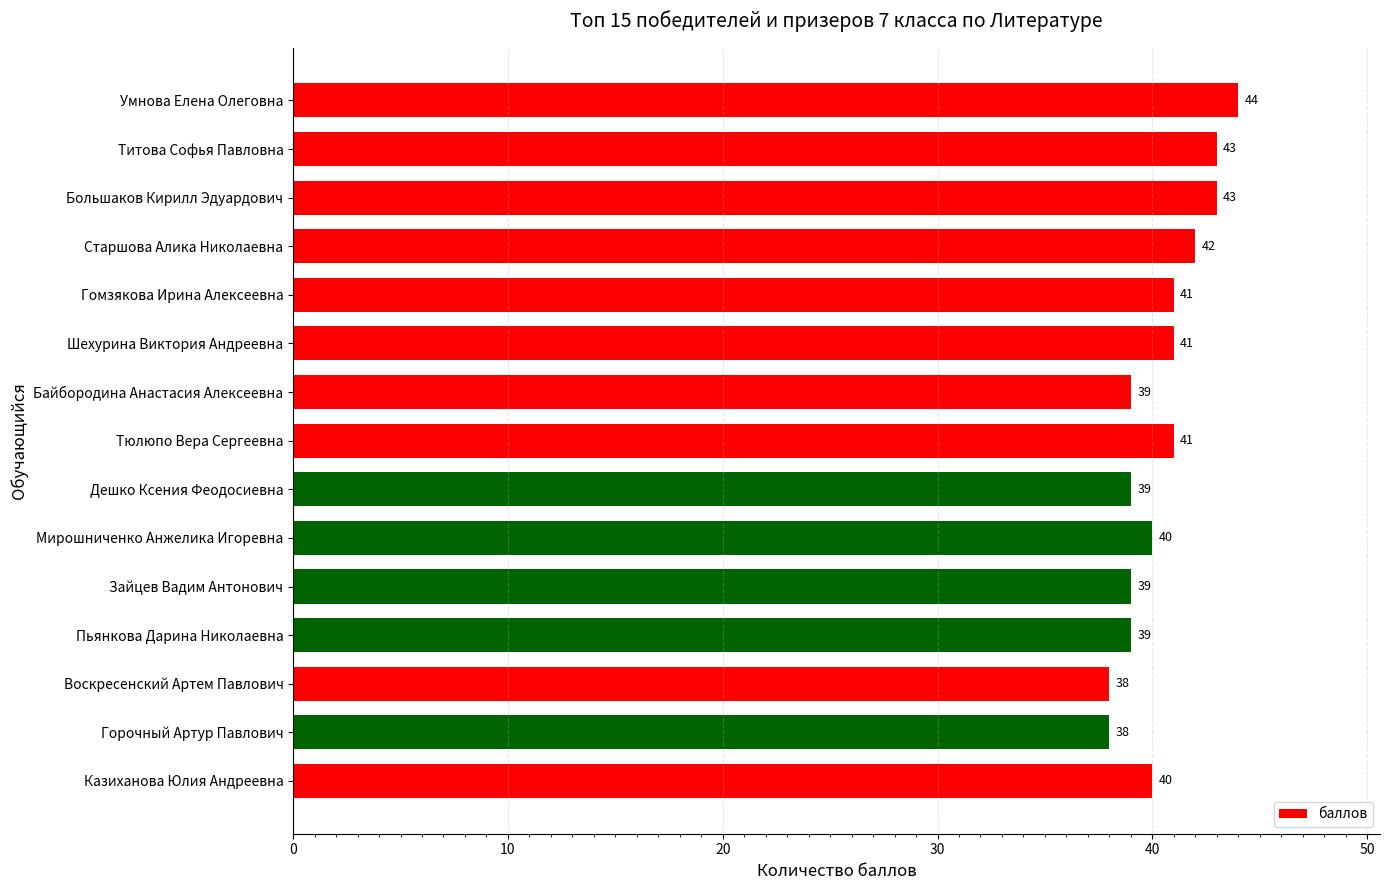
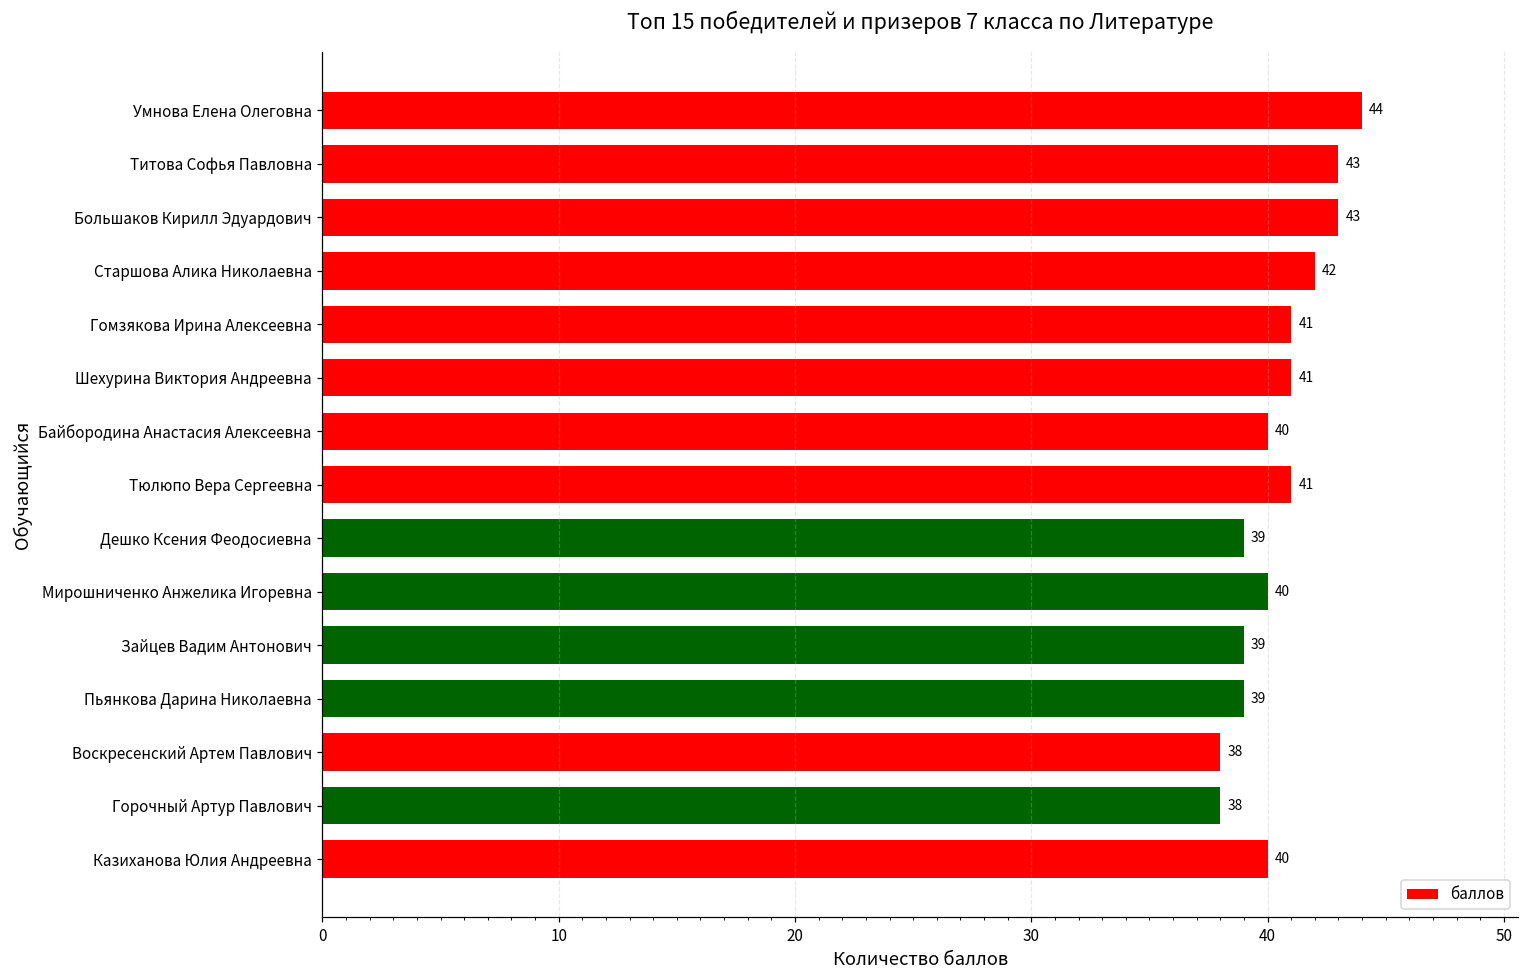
  {
    "Умнова Елена Олеговна": 44,
    "Титова Софья Павловна": 43,
    "Большаков Кирилл Эдуардович": 43,
    "Старшова Алика Николаевна": 42,
    "Гомзякова Ирина Алексеевна": 41,
    "Шехурина Виктория Андреевна": 41,
-   "Байбородина Анастасия Алексеевна": 39,
+   "Байбородина Анастасия Алексеевна": 40,
    "Тюлюпо Вера Сергеевна": 41,
    "Дешко Ксения Феодосиевна": 39,
    "Мирошниченко Анжелика Игоревна": 40,
    "Зайцев Вадим Антонович": 39,
    "Пьянкова Дарина Николаевна": 39,
    "Воскресенский Артем Павлович": 38,
    "Горочный Артур Павлович": 38,
    "Казиханова Юлия Андреевна": 40
  }
